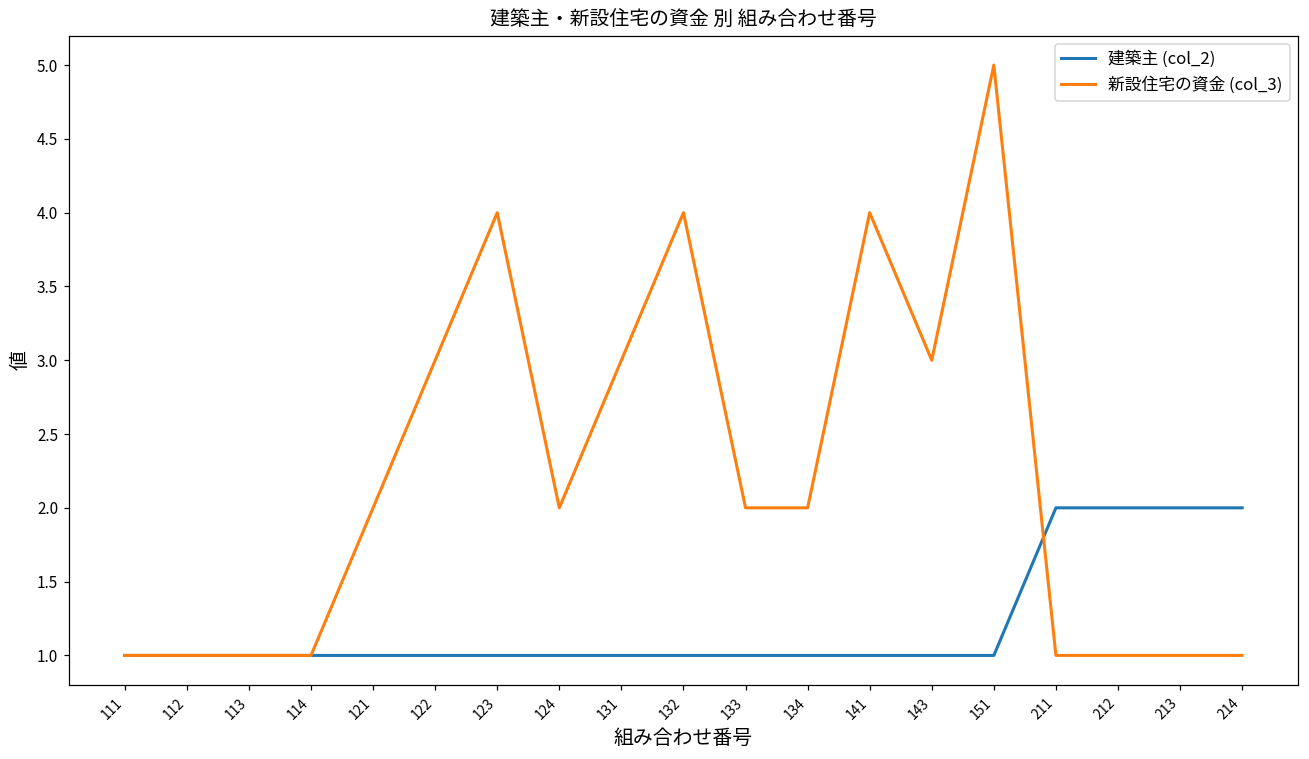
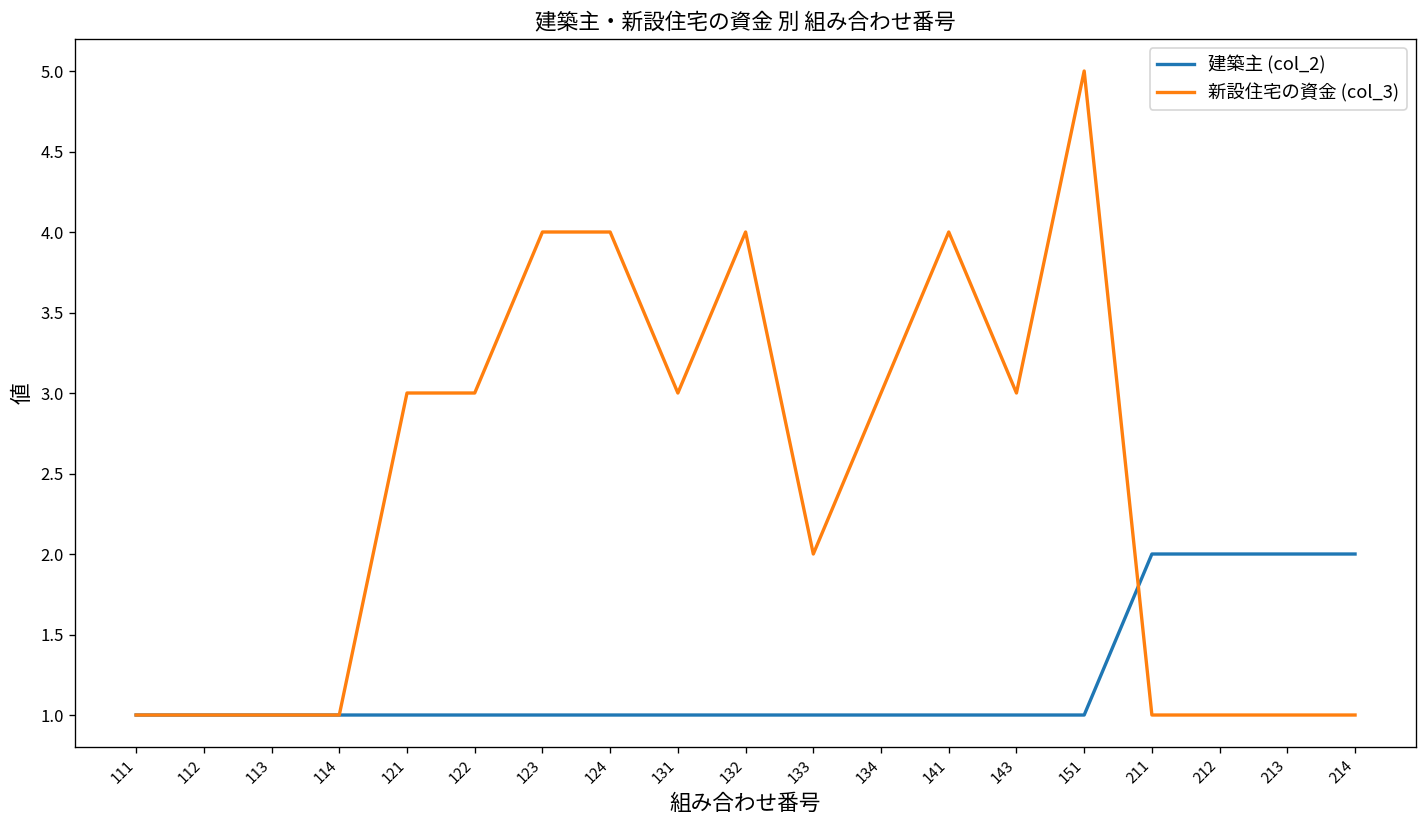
  {
    "建築主 (col_2)": {
      "121": 1,
      "122": 1,
      "123": 1,
      "124": 1,
      "131": 1,
      "132": 1,
      "133": 1,
      "134": 1,
      "141": 1,
      "143": 1,
      "151": 1,
      "211": 2,
      "212": 2,
      "213": 2,
      "214": 2
    },
    "新設住宅の資金 (col_3)": {
-     "121": 2,
+     "121": 3,
      "122": 3,
      "123": 4,
-     "124": 2,
+     "124": 4,
      "131": 3,
      "132": 4,
      "133": 2,
-     "134": 2,
+     "134": 3,
      "141": 4,
      "143": 3,
      "151": 5,
      "211": 1,
      "212": 1,
      "213": 1,
      "214": 1
    }
  }
